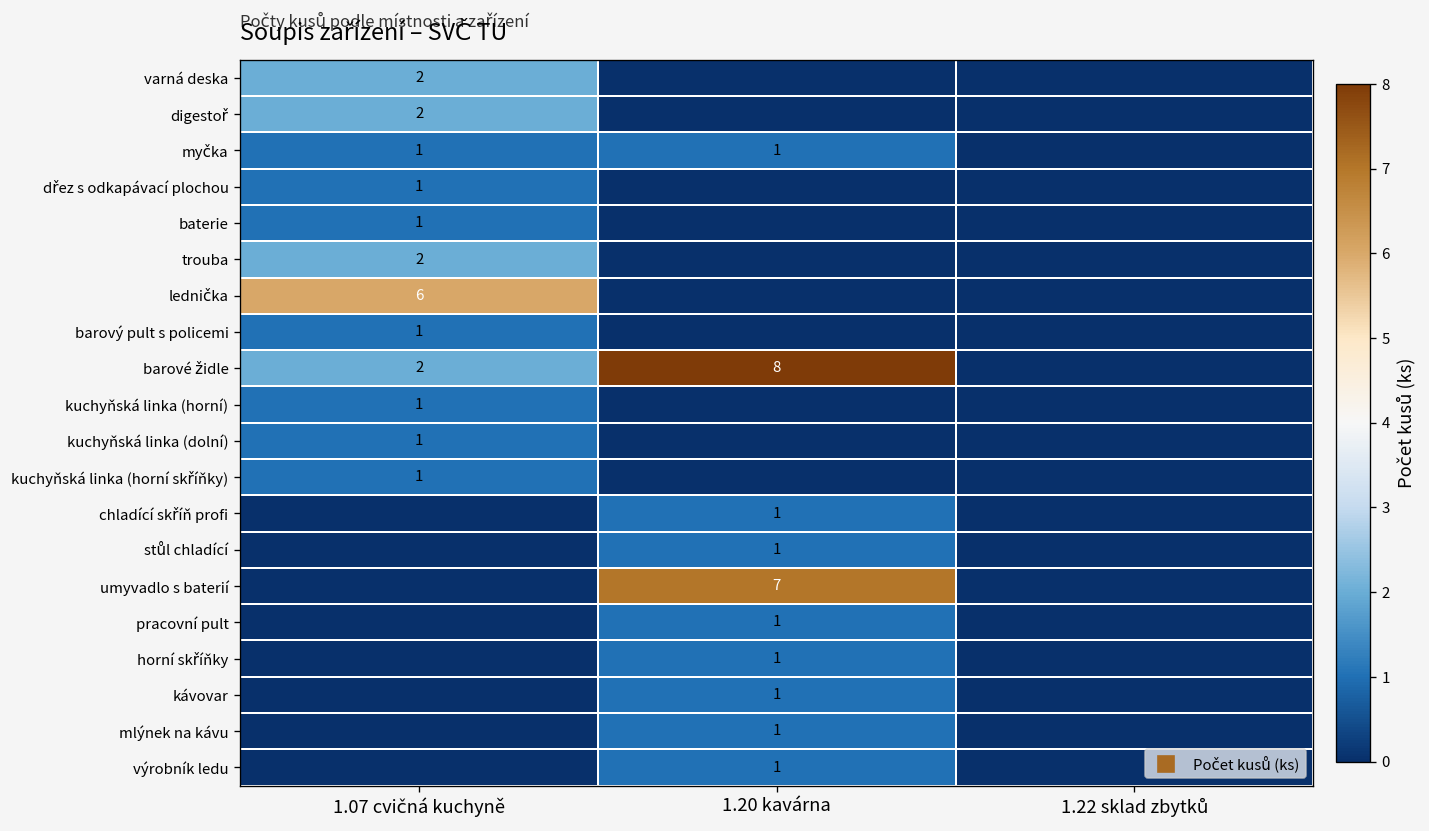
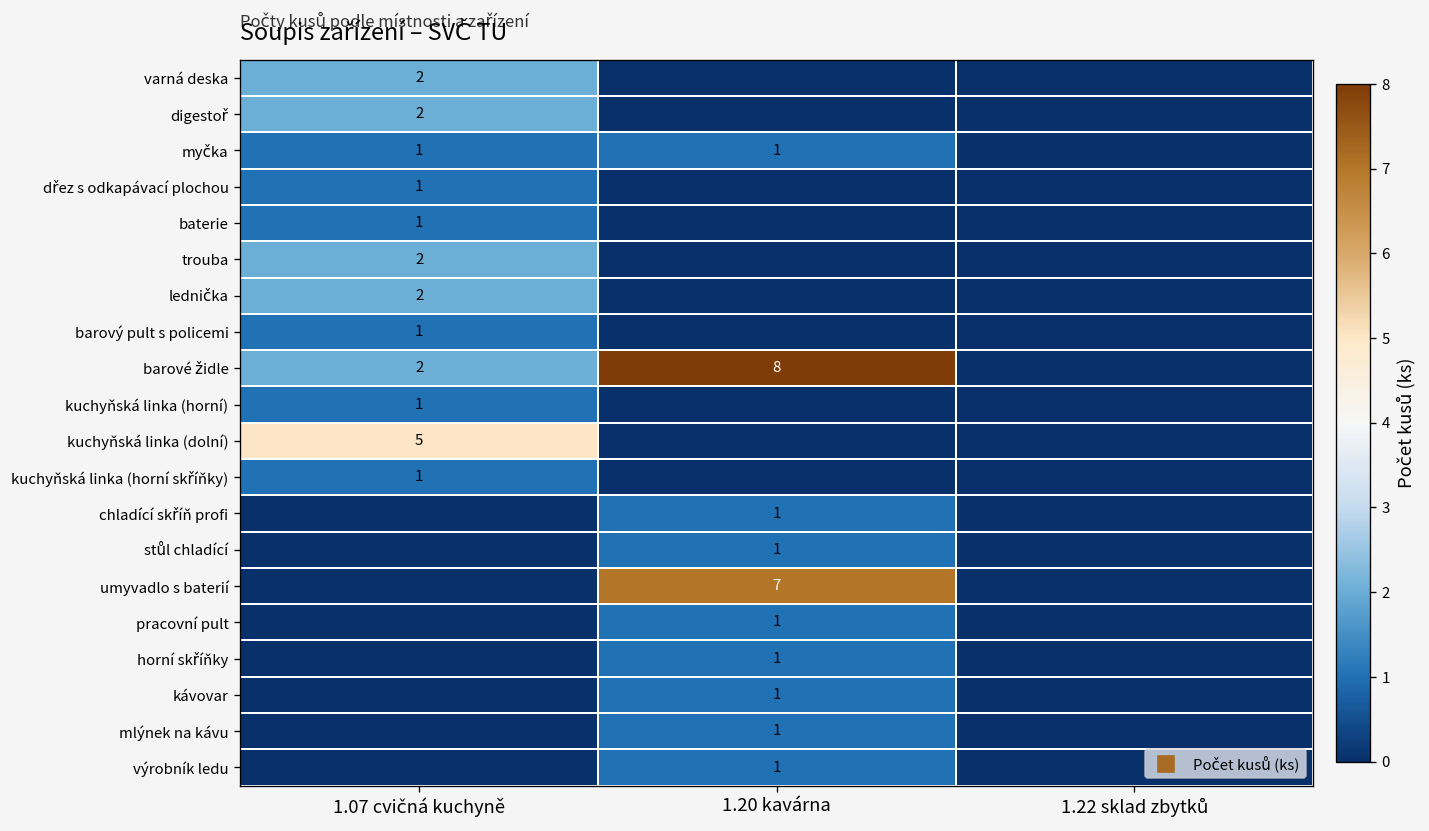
  {
    "varná deska": {
      "1.07 cvičná kuchyně": 2
    },
    "digestoř": {
      "1.07 cvičná kuchyně": 2
    },
    "myčka": {
      "1.07 cvičná kuchyně": 1,
      "1.20 kavárna": 1
    },
    "dřez s odkapávací plochou": {
      "1.07 cvičná kuchyně": 1
    },
    "baterie": {
      "1.07 cvičná kuchyně": 1
    },
    "trouba": {
      "1.07 cvičná kuchyně": 2
    },
    "lednička": {
-     "1.07 cvičná kuchyně": 6
+     "1.07 cvičná kuchyně": 2
    },
    "barový pult s policemi": {
      "1.07 cvičná kuchyně": 1
    },
    "barové židle": {
      "1.07 cvičná kuchyně": 2,
      "1.20 kavárna": 8
    },
    "kuchyňská linka (horní)": {
      "1.07 cvičná kuchyně": 1
    },
    "kuchyňská linka (dolní)": {
-     "1.07 cvičná kuchyně": 1
+     "1.07 cvičná kuchyně": 5
    },
    "kuchyňská linka (horní skříňky)": {
      "1.07 cvičná kuchyně": 1
    },
    "chladící skříň profi": {
      "1.20 kavárna": 1
    },
    "stůl chladící": {
      "1.20 kavárna": 1
    },
    "umyvadlo s baterií": {
      "1.20 kavárna": 7
    },
    "pracovní pult": {
      "1.20 kavárna": 1
    },
    "horní skříňky": {
      "1.20 kavárna": 1
    },
    "kávovar": {
      "1.20 kavárna": 1
    },
    "mlýnek na kávu": {
      "1.20 kavárna": 1
    },
    "výrobník ledu": {
      "1.20 kavárna": 1
    }
  }
